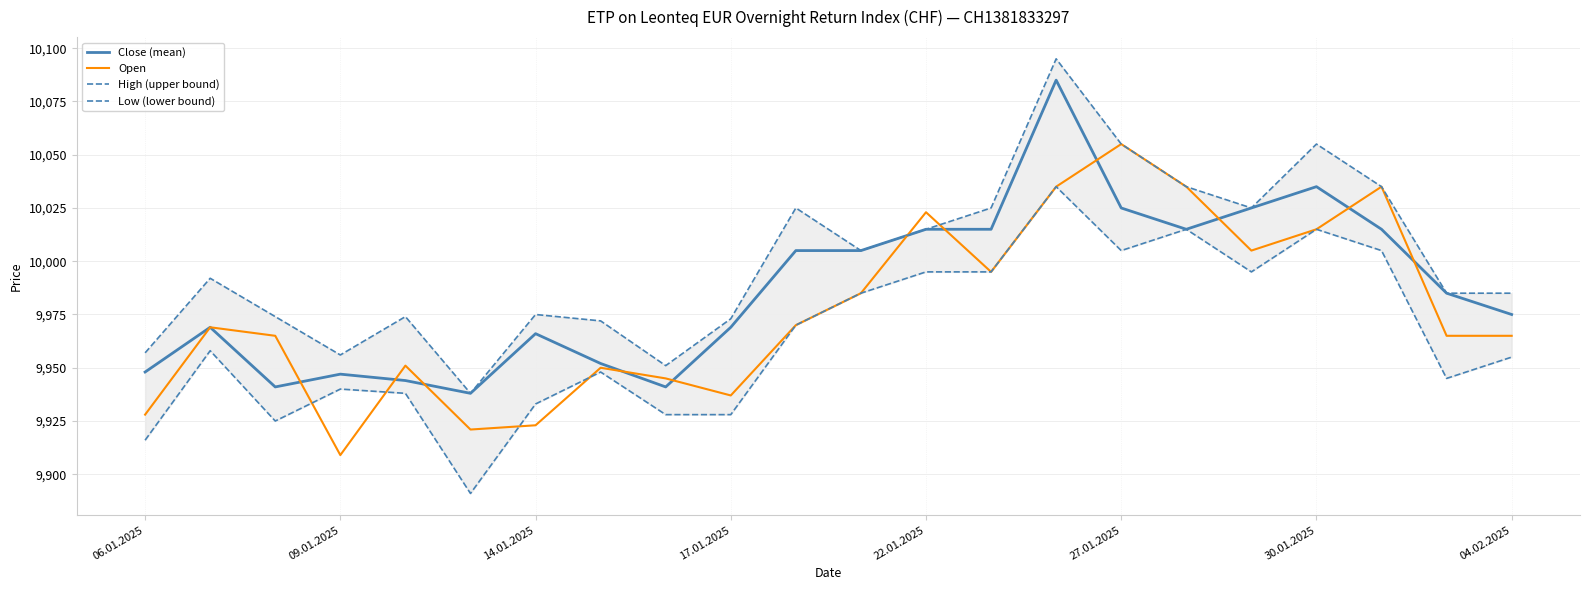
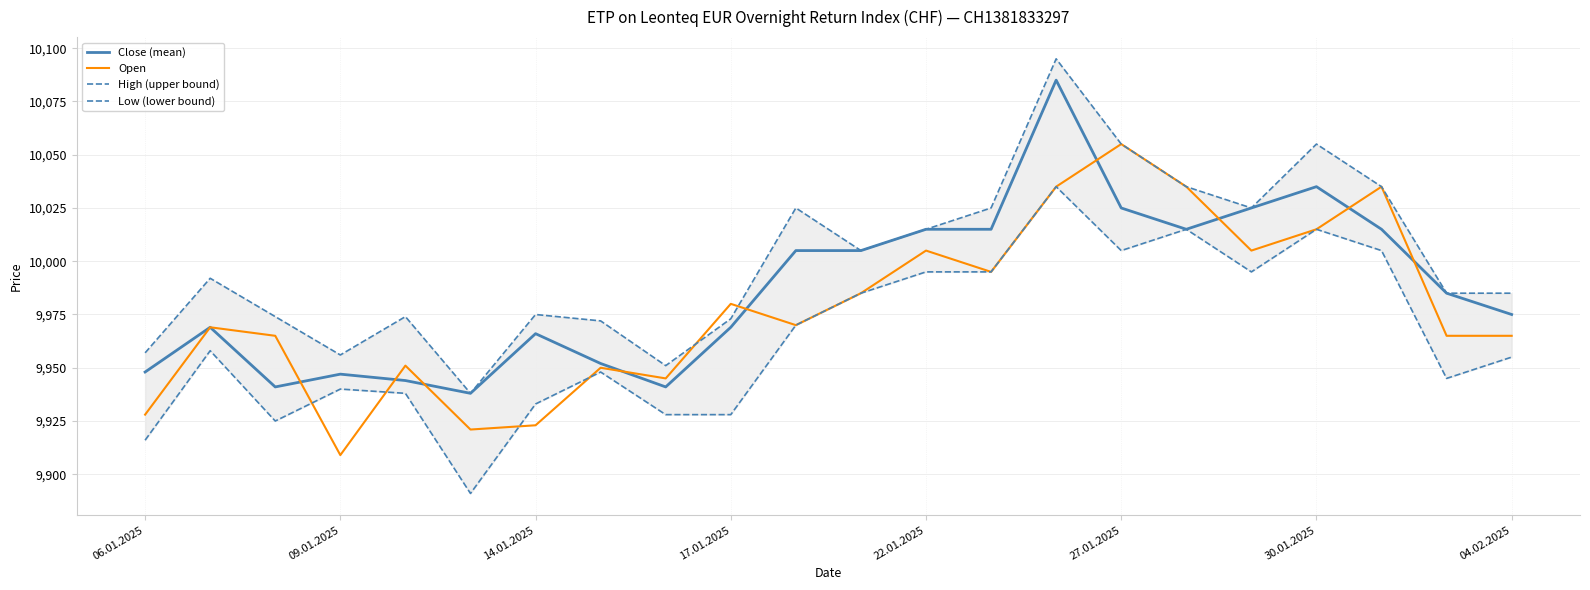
  {
    "Open": {
      "06.01.2025": "9,928",
      "09.01.2025": "9,909",
      "14.01.2025": "9,923",
-     "17.01.2025": "9,937",
-     "22.01.2025": "10,023",
+     "17.01.2025": "9,980",
+     "22.01.2025": "10,005",
      "04.02.2025": "9,965"
    }
  }
